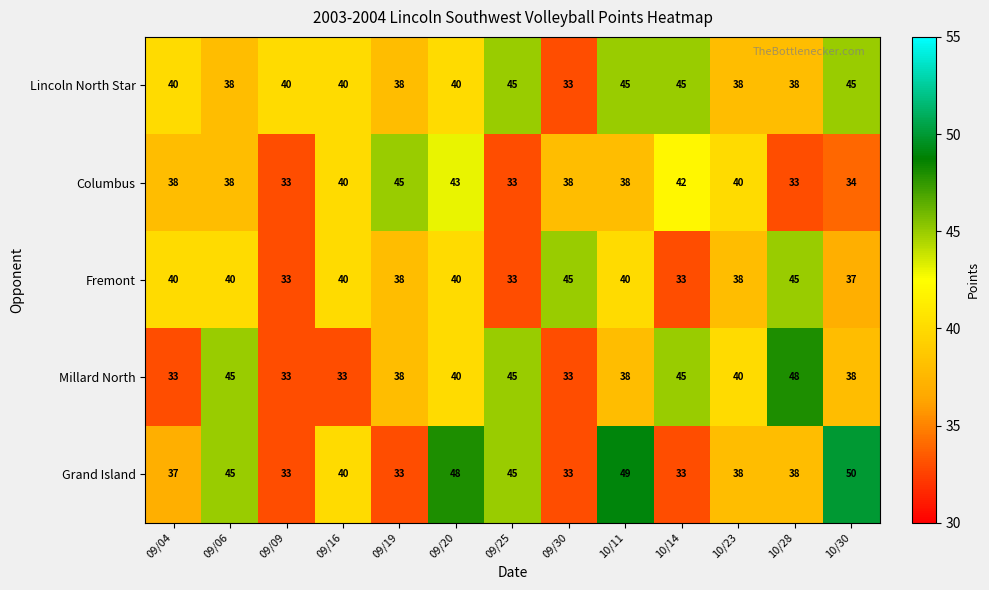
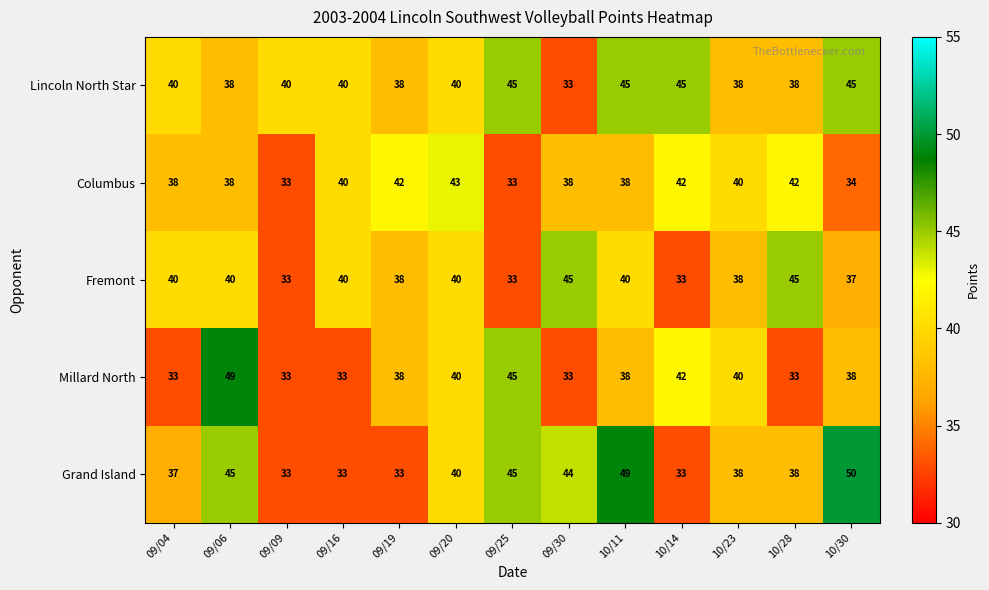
  {
    "Lincoln North Star": {
      "09/04": 40,
      "09/06": 38,
      "09/09": 40,
      "09/16": 40,
      "09/19": 38,
      "09/20": 40,
      "09/25": 45,
      "09/30": 33,
      "10/11": 45,
      "10/14": 45,
      "10/23": 38,
      "10/30": 45
    },
    "Columbus": {
      "09/04": 38,
      "09/06": 38,
      "09/09": 33,
      "09/16": 40,
-     "09/19": 45,
+     "09/19": 42,
      "09/20": 43,
      "09/25": 33,
      "09/30": 38,
      "10/11": 38,
      "10/14": 42,
      "10/23": 40,
-     "10/28": 33,
+     "10/28": 42,
      "10/30": 34
    },
    "Fremont": {
      "09/04": 40,
      "09/06": 40,
      "09/09": 33,
      "09/16": 40,
      "09/19": 38,
      "09/20": 40,
      "09/25": 33,
      "09/30": 45,
      "10/11": 40,
      "10/14": 33,
      "10/23": 38,
      "10/28": 45,
      "10/30": 37
    },
    "Millard North": {
      "09/04": 33,
-     "09/06": 45,
+     "09/06": 49,
      "09/09": 33,
      "09/16": 33,
      "09/19": 38,
      "09/20": 40,
      "09/25": 45,
      "09/30": 33,
      "10/11": 38,
-     "10/14": 45,
+     "10/14": 42,
      "10/23": 40,
-     "10/28": 48,
+     "10/28": 33,
      "10/30": 38
    },
    "Grand Island": {
      "09/04": 37,
      "09/06": 45,
      "09/09": 33,
-     "09/16": 40,
+     "09/16": 33,
      "09/19": 33,
-     "09/20": 48,
+     "09/20": 40,
      "09/25": 45,
-     "09/30": 33,
+     "09/30": 44,
      "10/11": 49,
      "10/14": 33,
      "10/23": 38,
      "10/28": 38,
      "10/30": 50
    }
  }
